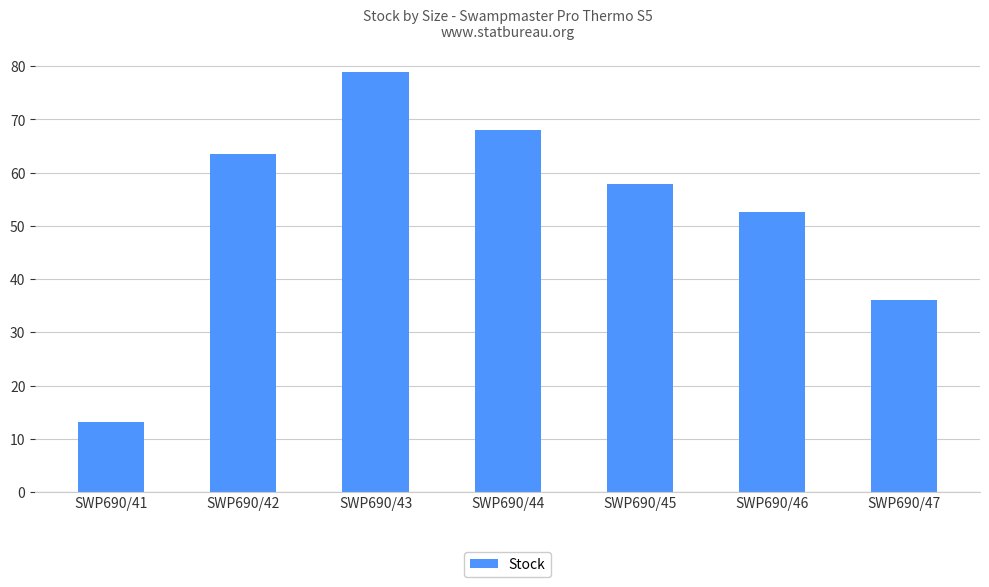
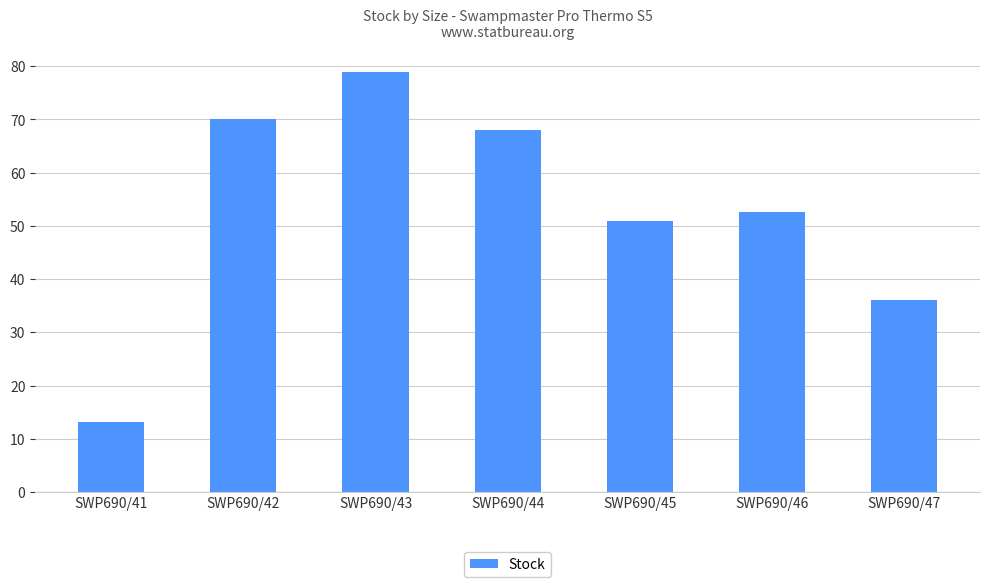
  {
    "SWP690/41": 13,
-   "SWP690/42": 64,
+   "SWP690/42": 70,
    "SWP690/43": 79,
    "SWP690/44": 68,
-   "SWP690/45": 58,
+   "SWP690/45": 51,
    "SWP690/46": 53,
    "SWP690/47": 36
  }
